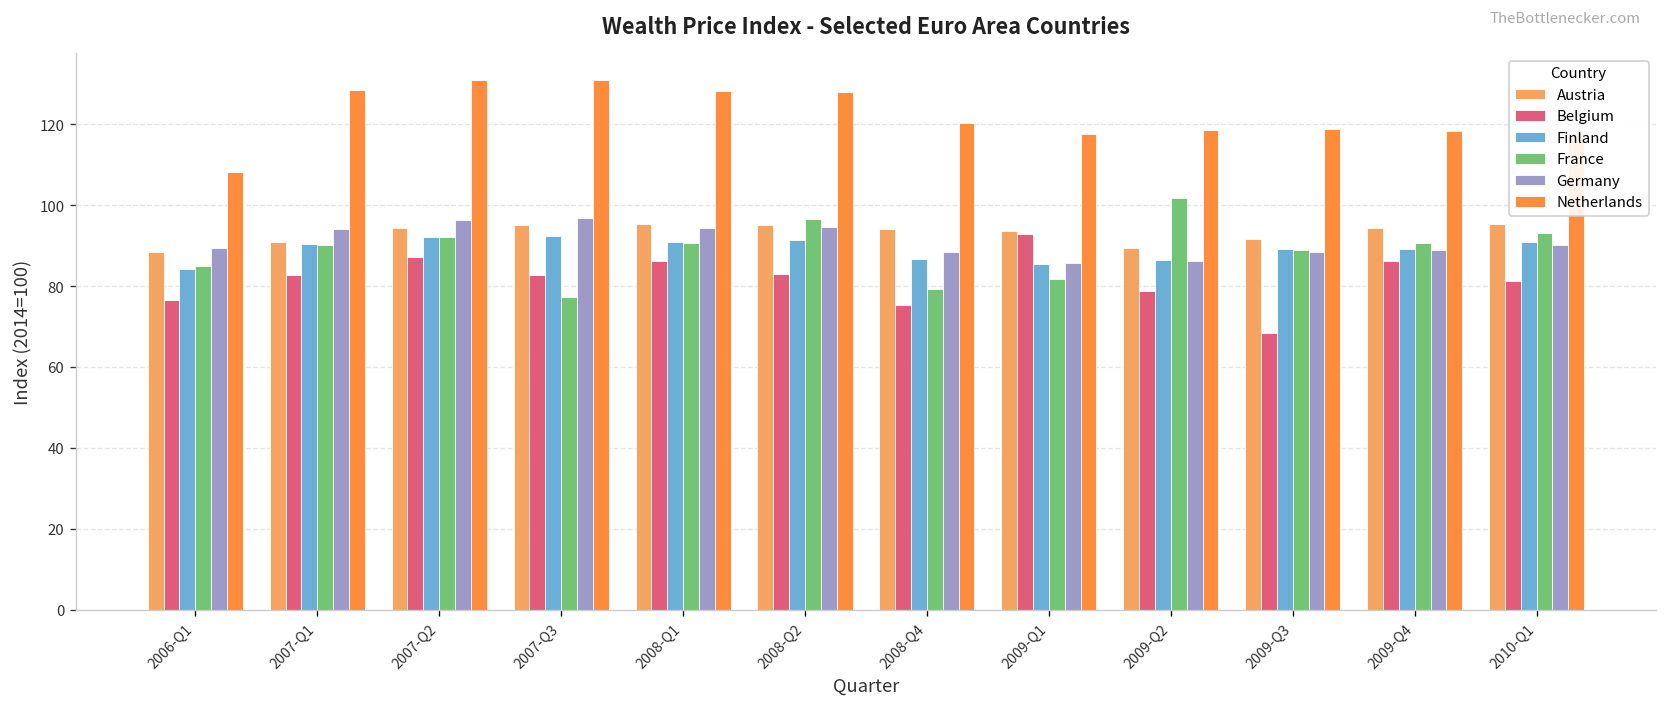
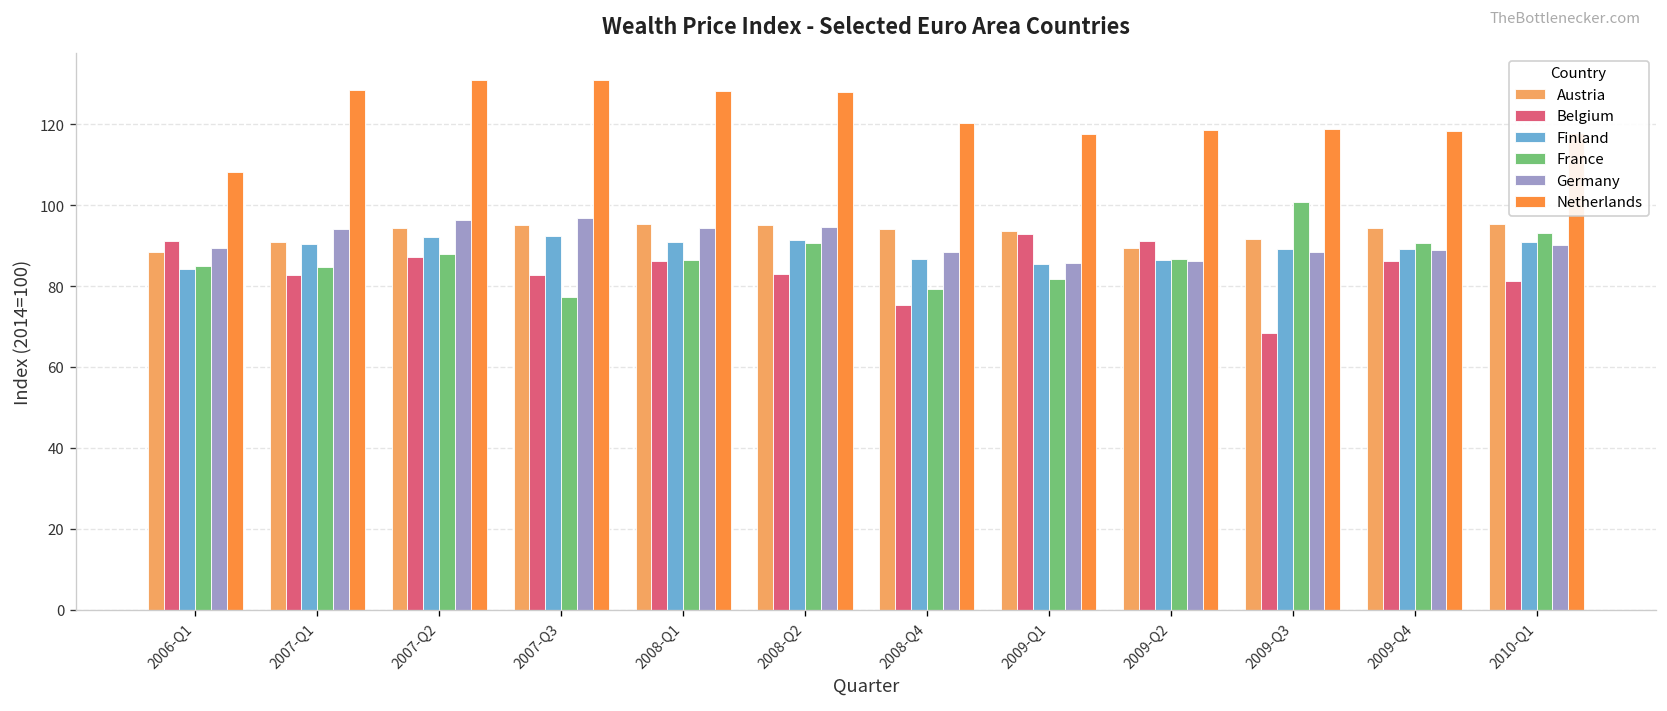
  {
    "Belgium": {
-     "2006-Q1": 77,
+     "2006-Q1": 91,
      "2007-Q1": 83,
      "2007-Q2": 87,
      "2007-Q3": 83,
      "2008-Q1": 86,
      "2008-Q2": 83,
      "2008-Q4": 75,
      "2009-Q1": 93,
-     "2009-Q2": 79,
+     "2009-Q2": 91,
      "2009-Q3": 69,
      "2009-Q4": 86,
      "2010-Q1": 81
    },
    "France": {
      "2006-Q1": 85,
-     "2007-Q1": 90,
-     "2007-Q2": 92,
+     "2007-Q1": 85,
+     "2007-Q2": 88,
      "2007-Q3": 77,
-     "2008-Q1": 91,
-     "2008-Q2": 97,
+     "2008-Q1": 87,
+     "2008-Q2": 91,
      "2008-Q4": 79,
      "2009-Q1": 82,
-     "2009-Q2": 102,
-     "2009-Q3": 89,
+     "2009-Q2": 87,
+     "2009-Q3": 101,
      "2009-Q4": 91,
      "2010-Q1": 93
    }
  }
